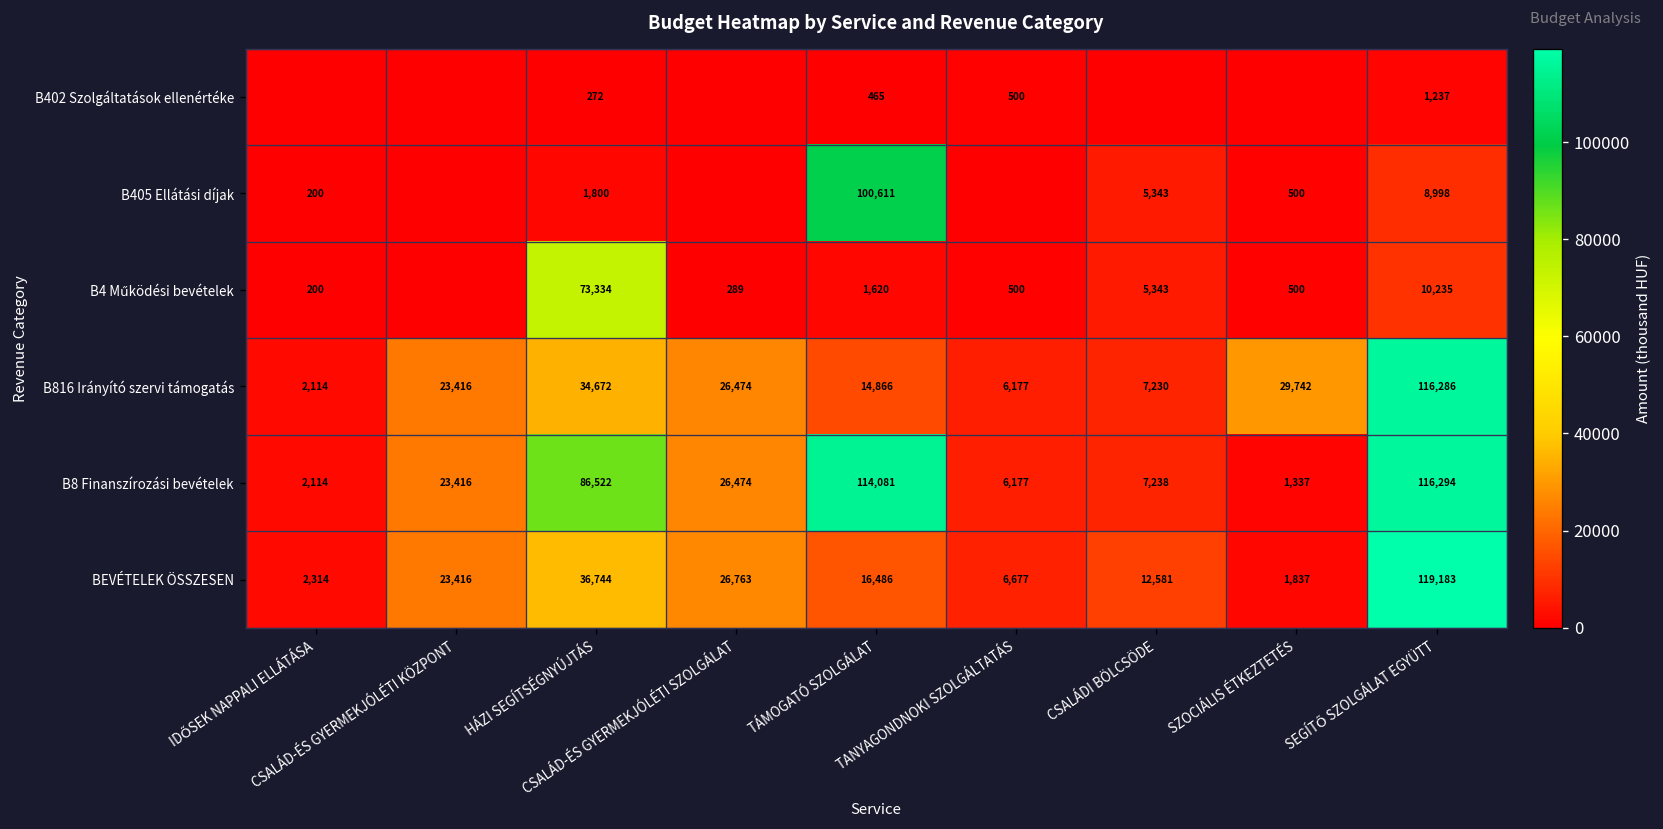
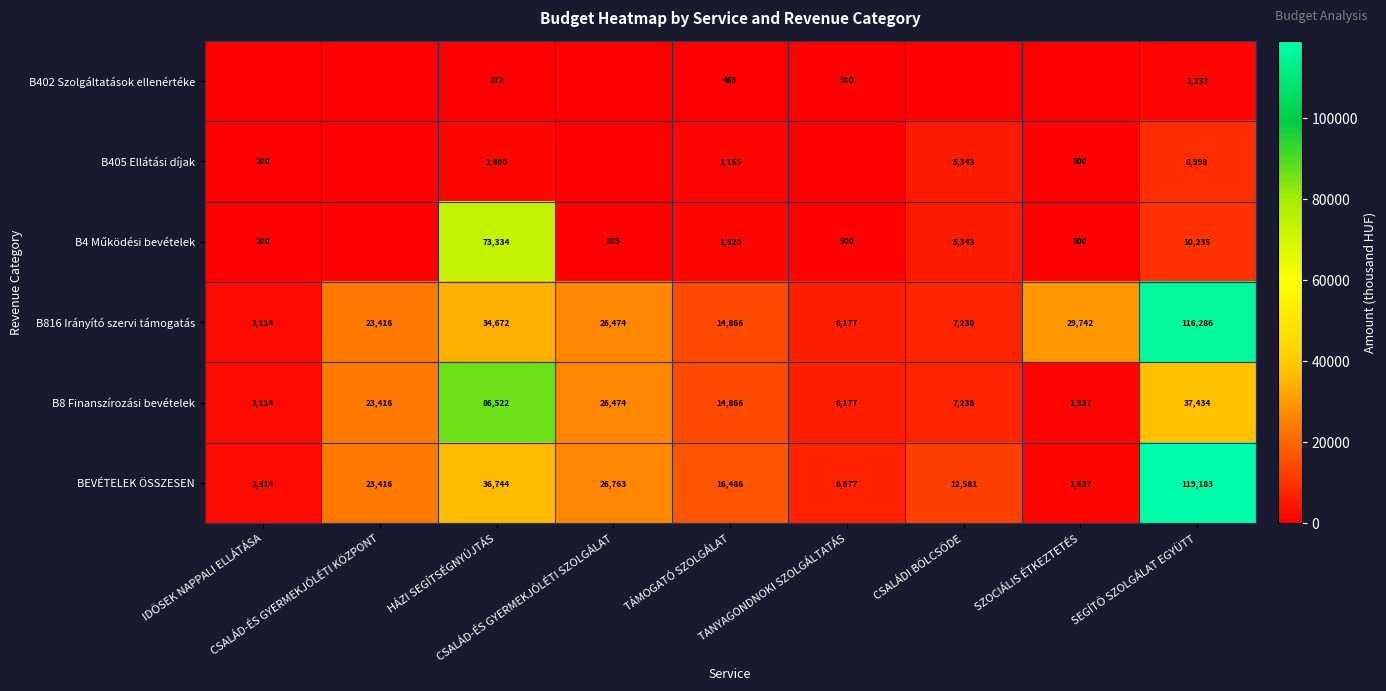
  {
    "B402 Szolgáltatások ellenértéke": {
      "HÁZI SEGÍTSÉGNYÚJTÁS": "272",
      "TÁMOGATÓ SZOLGÁLAT": "465",
      "TANYAGONDNOKI SZOLGÁLTATÁS": "500",
      "SEGÍTŐ SZOLGÁLAT EGYÜTT": "1,237"
    },
    "B405 Ellátási díjak": {
      "IDŐSEK NAPPALI ELLÁTÁSA": "200",
      "HÁZI SEGÍTSÉGNYÚJTÁS": "1,800",
-     "TÁMOGATÓ SZOLGÁLAT": "100,611",
+     "TÁMOGATÓ SZOLGÁLAT": "1,155",
      "CSALÁDI BÖLCSÖDE": "5,343",
      "SZOCIÁLIS ÉTKEZTETÉS": "500",
      "SEGÍTŐ SZOLGÁLAT EGYÜTT": "8,998"
    },
    "B4 Működési bevételek": {
      "IDŐSEK NAPPALI ELLÁTÁSA": "200",
      "HÁZI SEGÍTSÉGNYÚJTÁS": "73,334",
      "CSALÁD-ÉS GYERMEKJÓLÉTI SZOLGÁLAT": "289",
      "TÁMOGATÓ SZOLGÁLAT": "1,620",
      "TANYAGONDNOKI SZOLGÁLTATÁS": "500",
      "CSALÁDI BÖLCSÖDE": "5,343",
      "SZOCIÁLIS ÉTKEZTETÉS": "500",
      "SEGÍTŐ SZOLGÁLAT EGYÜTT": "10,235"
    },
    "B816 Irányító szervi támogatás": {
      "IDŐSEK NAPPALI ELLÁTÁSA": "2,114",
      "CSALÁD-ÉS GYERMEKJÓLÉTI KÖZPONT": "23,416",
      "HÁZI SEGÍTSÉGNYÚJTÁS": "34,672",
      "CSALÁD-ÉS GYERMEKJÓLÉTI SZOLGÁLAT": "26,474",
      "TÁMOGATÓ SZOLGÁLAT": "14,866",
      "TANYAGONDNOKI SZOLGÁLTATÁS": "6,177",
      "CSALÁDI BÖLCSÖDE": "7,230",
      "SZOCIÁLIS ÉTKEZTETÉS": "29,742",
      "SEGÍTŐ SZOLGÁLAT EGYÜTT": "116,286"
    },
    "B8 Finanszírozási bevételek": {
      "IDŐSEK NAPPALI ELLÁTÁSA": "2,114",
      "CSALÁD-ÉS GYERMEKJÓLÉTI KÖZPONT": "23,416",
      "HÁZI SEGÍTSÉGNYÚJTÁS": "86,522",
      "CSALÁD-ÉS GYERMEKJÓLÉTI SZOLGÁLAT": "26,474",
-     "TÁMOGATÓ SZOLGÁLAT": "114,081",
+     "TÁMOGATÓ SZOLGÁLAT": "14,866",
      "TANYAGONDNOKI SZOLGÁLTATÁS": "6,177",
      "CSALÁDI BÖLCSÖDE": "7,238",
      "SZOCIÁLIS ÉTKEZTETÉS": "1,337",
-     "SEGÍTŐ SZOLGÁLAT EGYÜTT": "116,294"
+     "SEGÍTŐ SZOLGÁLAT EGYÜTT": "37,434"
    },
    "BEVÉTELEK ÖSSZESEN": {
      "IDŐSEK NAPPALI ELLÁTÁSA": "2,314",
      "CSALÁD-ÉS GYERMEKJÓLÉTI KÖZPONT": "23,416",
      "HÁZI SEGÍTSÉGNYÚJTÁS": "36,744",
      "CSALÁD-ÉS GYERMEKJÓLÉTI SZOLGÁLAT": "26,763",
      "TÁMOGATÓ SZOLGÁLAT": "16,486",
      "TANYAGONDNOKI SZOLGÁLTATÁS": "6,677",
      "CSALÁDI BÖLCSÖDE": "12,581",
      "SZOCIÁLIS ÉTKEZTETÉS": "1,837",
      "SEGÍTŐ SZOLGÁLAT EGYÜTT": "119,183"
    }
  }
